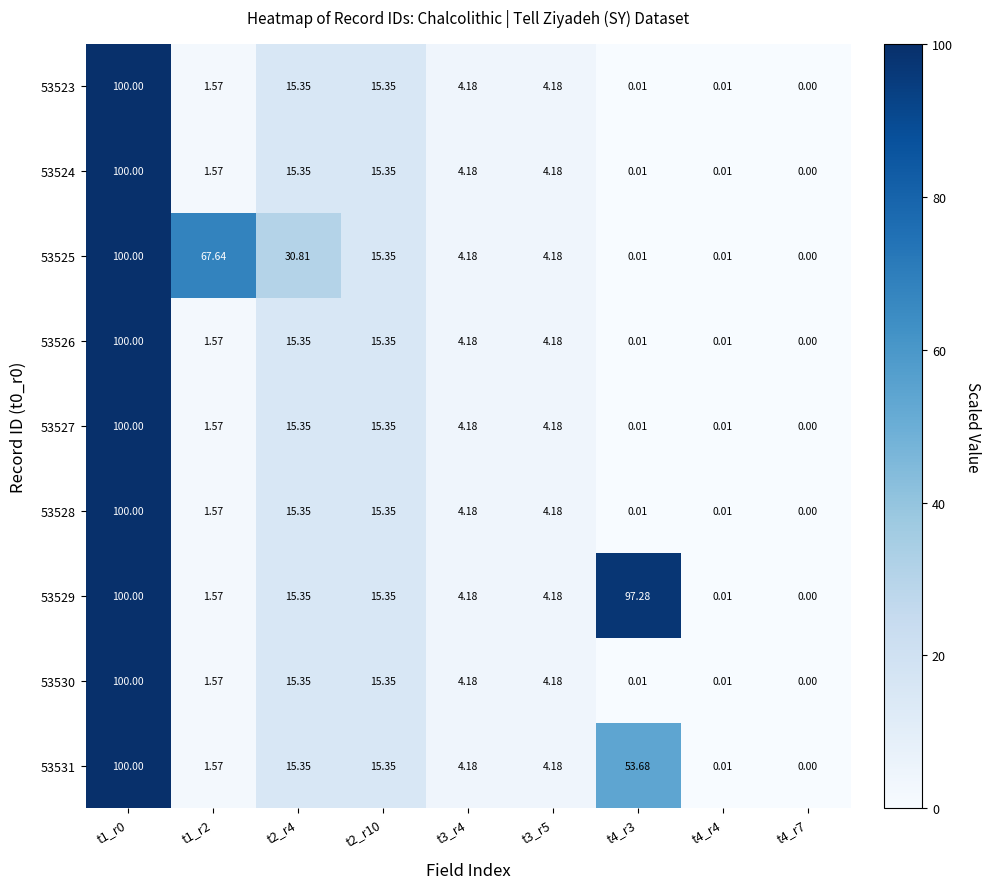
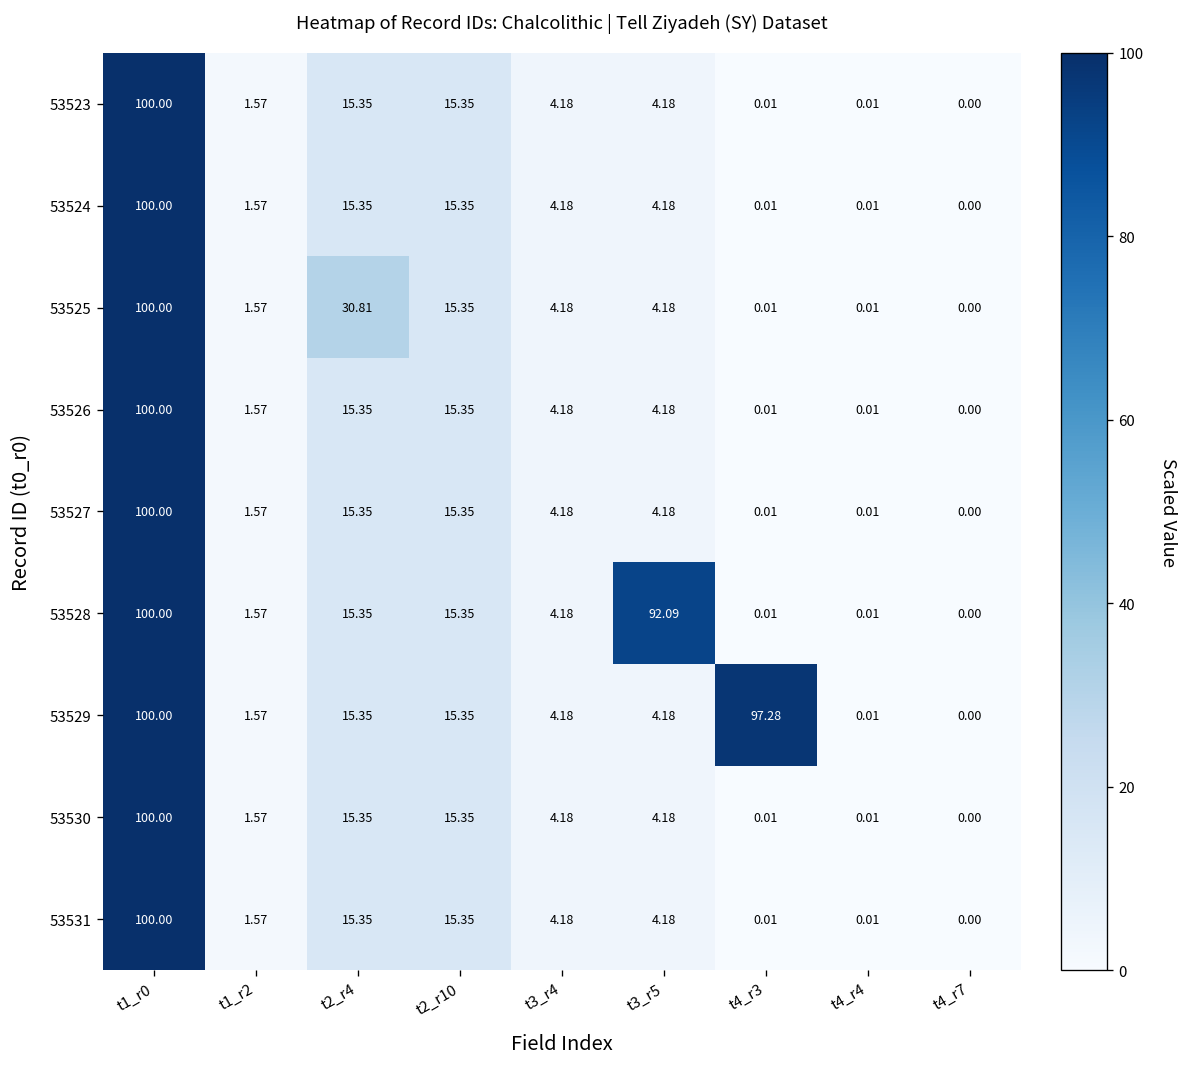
  {
    "53523": {
      "t1_r0": 100.00,
      "t1_r2": 1.57,
      "t2_r4": 15.35,
      "t2_r10": 15.35,
      "t3_r4": 4.18,
      "t3_r5": 4.18,
      "t4_r3": 0.01,
      "t4_r4": 0.01,
      "t4_r7": 0.00
    },
    "53524": {
      "t1_r0": 100.00,
      "t1_r2": 1.57,
      "t2_r4": 15.35,
      "t2_r10": 15.35,
      "t3_r4": 4.18,
      "t3_r5": 4.18,
      "t4_r3": 0.01,
      "t4_r4": 0.01,
      "t4_r7": 0.00
    },
    "53525": {
      "t1_r0": 100.00,
-     "t1_r2": 67.64,
+     "t1_r2": 1.57,
      "t2_r4": 30.81,
      "t2_r10": 15.35,
      "t3_r4": 4.18,
      "t3_r5": 4.18,
      "t4_r3": 0.01,
      "t4_r4": 0.01,
      "t4_r7": 0.00
    },
    "53526": {
      "t1_r0": 100.00,
      "t1_r2": 1.57,
      "t2_r4": 15.35,
      "t2_r10": 15.35,
      "t3_r4": 4.18,
      "t3_r5": 4.18,
      "t4_r3": 0.01,
      "t4_r4": 0.01,
      "t4_r7": 0.00
    },
    "53527": {
      "t1_r0": 100.00,
      "t1_r2": 1.57,
      "t2_r4": 15.35,
      "t2_r10": 15.35,
      "t3_r4": 4.18,
      "t3_r5": 4.18,
      "t4_r3": 0.01,
      "t4_r4": 0.01,
      "t4_r7": 0.00
    },
    "53528": {
      "t1_r0": 100.00,
      "t1_r2": 1.57,
      "t2_r4": 15.35,
      "t2_r10": 15.35,
      "t3_r4": 4.18,
-     "t3_r5": 4.18,
+     "t3_r5": 92.09,
      "t4_r3": 0.01,
      "t4_r4": 0.01,
      "t4_r7": 0.00
    },
    "53529": {
      "t1_r0": 100.00,
      "t1_r2": 1.57,
      "t2_r4": 15.35,
      "t2_r10": 15.35,
      "t3_r4": 4.18,
      "t3_r5": 4.18,
      "t4_r3": 97.28,
      "t4_r4": 0.01,
      "t4_r7": 0.00
    },
    "53530": {
      "t1_r0": 100.00,
      "t1_r2": 1.57,
      "t2_r4": 15.35,
      "t2_r10": 15.35,
      "t3_r4": 4.18,
      "t3_r5": 4.18,
      "t4_r3": 0.01,
      "t4_r4": 0.01,
      "t4_r7": 0.00
    },
    "53531": {
      "t1_r0": 100.00,
      "t1_r2": 1.57,
      "t2_r4": 15.35,
      "t2_r10": 15.35,
      "t3_r4": 4.18,
      "t3_r5": 4.18,
-     "t4_r3": 53.68,
+     "t4_r3": 0.01,
      "t4_r4": 0.01,
      "t4_r7": 0.00
    }
  }
